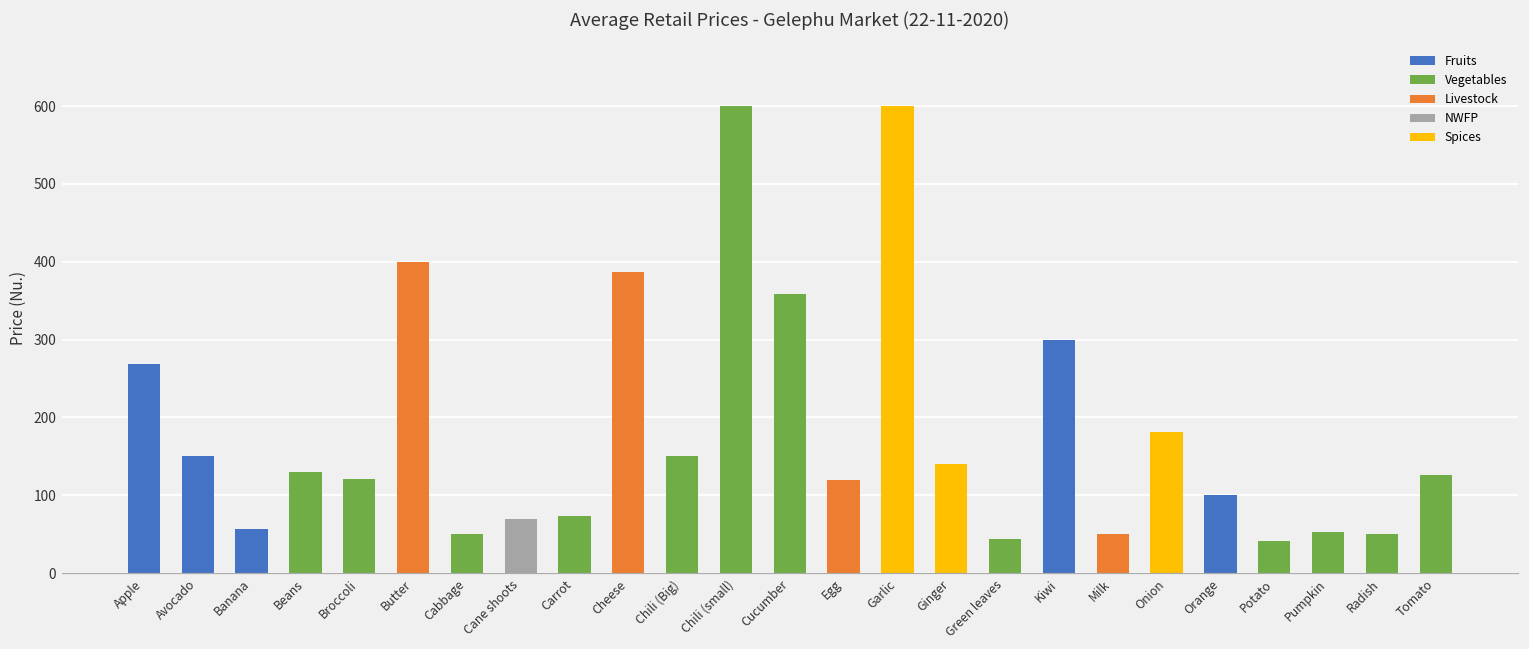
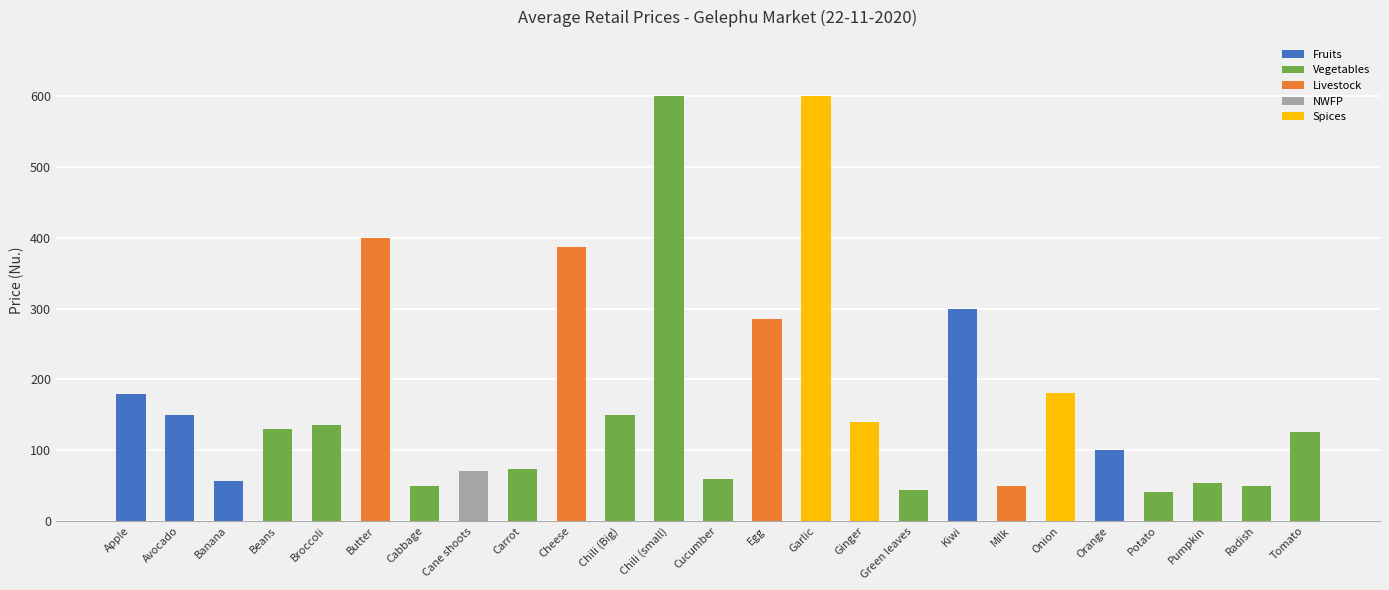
  {
-   "Apple": 270,
+   "Apple": 180,
    "Avocado": 150,
    "Banana": 60,
    "Beans": 130,
-   "Broccoli": 120,
+   "Broccoli": 140,
    "Butter": 400,
    "Cabbage": 50,
    "Cane shoots": 70,
    "Carrot": 70,
    "Cheese": 390,
    "Chili (Big)": 150,
    "Chili (small)": 600,
-   "Cucumber": 360,
-   "Egg": 120,
+   "Cucumber": 60,
+   "Egg": 290,
    "Garlic": 600,
    "Ginger": 140,
    "Green leaves": 40,
    "Kiwi": 300,
    "Milk": 50,
    "Onion": 180,
    "Orange": 100,
    "Potato": 40,
    "Pumpkin": 50,
    "Radish": 50,
    "Tomato": 130
  }
